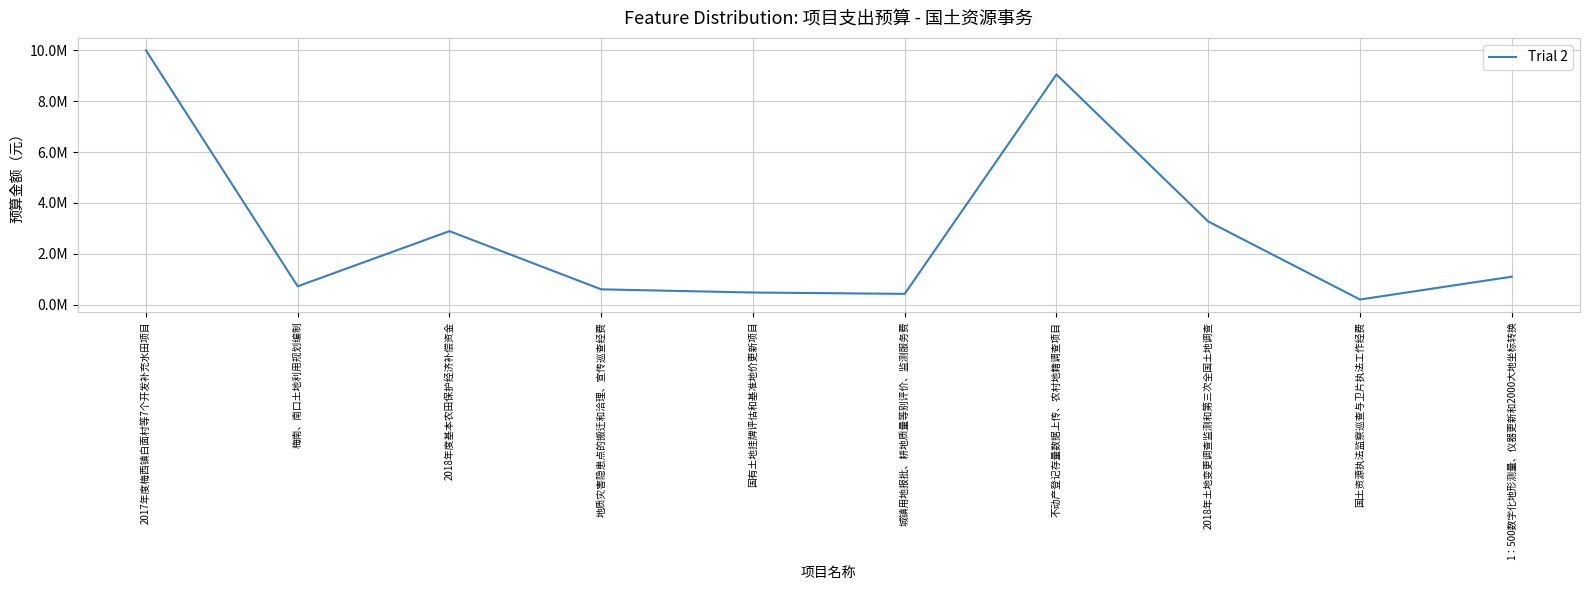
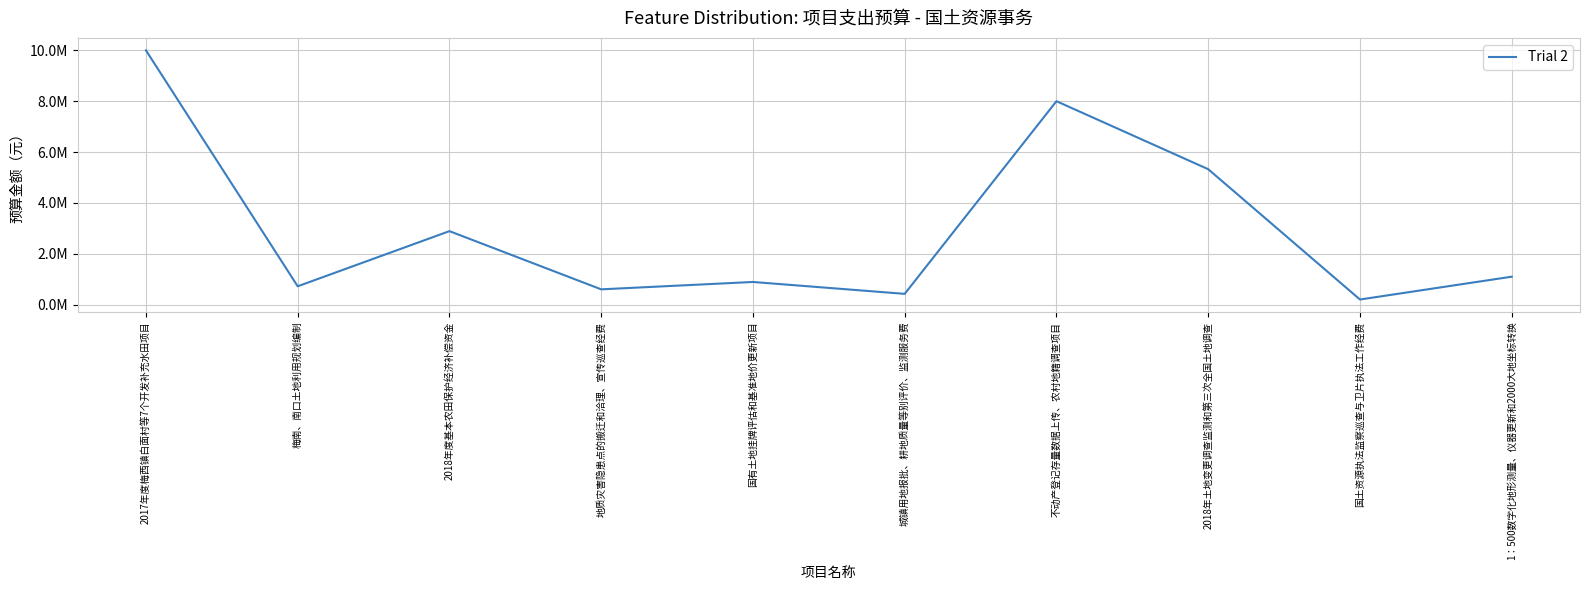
  {
    "2017年度梅西镇白面村等7个开发补充水田项目": 10000000,
    "梅南、南口土地利用规划编制": 700000,
    "2018年度基本农田保护经济补偿资金": 2900000,
    "地质灾害隐患点的搬迁和洽理、宣传巡查经费": 600000,
-   "国有土地挂牌评估和基准地价更新项目": 500000,
+   "国有土地挂牌评估和基准地价更新项目": 900000,
    "城镇用地报批、耕地质量等别评价、监测服务费": 400000,
-   "不动产登记存量数据上传、农村地籍调查项目": 9100000,
-   "2018年土地变更调查监测和第三次全国土地调查": 3300000,
+   "不动产登记存量数据上传、农村地籍调查项目": 8000000,
+   "2018年土地变更调查监测和第三次全国土地调查": 5300000,
    "国土资源执法监察巡查与卫片执法工作经费": 200000,
    "1：500数字化地形测量、仪器更新和2000大地坐标转换": 1100000
  }
